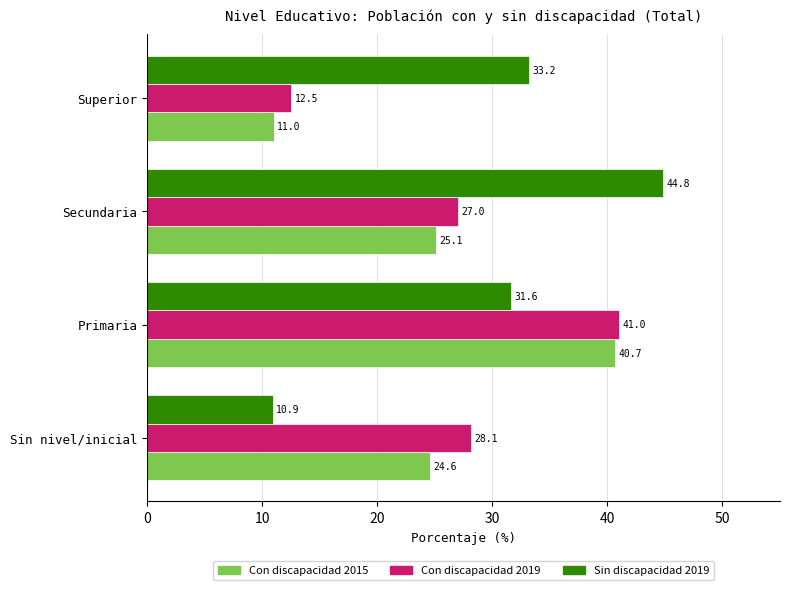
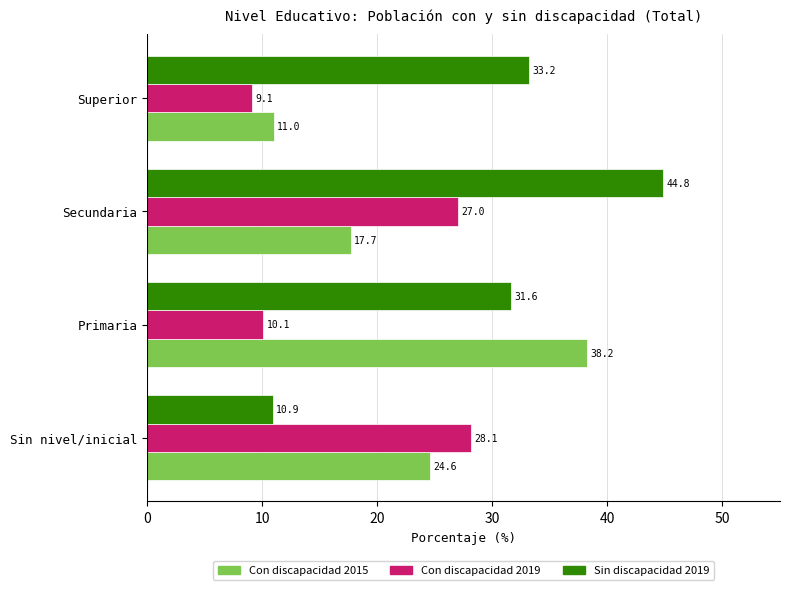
  {
    "Con discapacidad 2015": {
      "Superior": 11.0,
-     "Secundaria": 25.1,
-     "Primaria": 40.7,
+     "Secundaria": 17.7,
+     "Primaria": 38.2,
      "Sin nivel/inicial": 24.6
    },
    "Con discapacidad 2019": {
-     "Superior": 12.5,
+     "Superior": 9.1,
      "Secundaria": 27.0,
-     "Primaria": 41.0,
+     "Primaria": 10.1,
      "Sin nivel/inicial": 28.1
    },
    "Sin discapacidad 2019": {
      "Superior": 33.2,
      "Secundaria": 44.8,
      "Primaria": 31.6,
      "Sin nivel/inicial": 10.9
    }
  }
